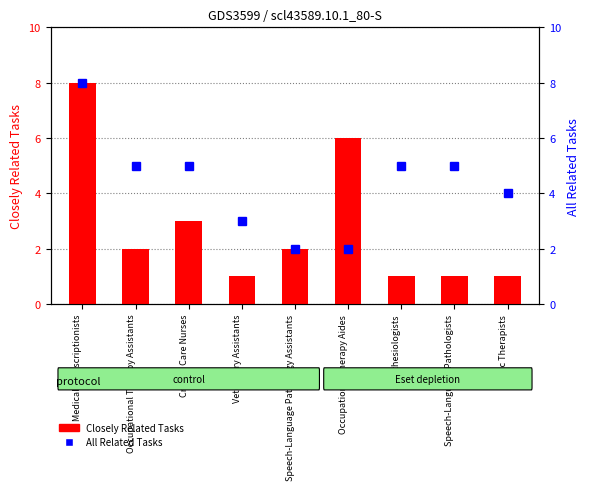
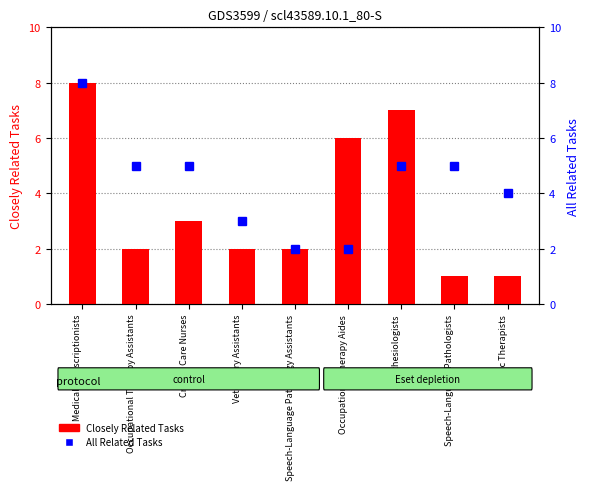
  {
    "Closely Related Tasks": {
      "Medical Transcriptionists": 8,
      "Occupational Therapy Assistants": 2,
      "Critical Care Nurses": 3,
-     "Veterinary Assistants": 1,
+     "Veterinary Assistants": 2,
      "Speech-Language Pathology Assistants": 2,
      "Occupational Therapy Aides": 6,
-     "Anesthesiologists": 1,
+     "Anesthesiologists": 7,
      "Speech-Language Pathologists": 1,
      "Music Therapists": 1
    }
  }
